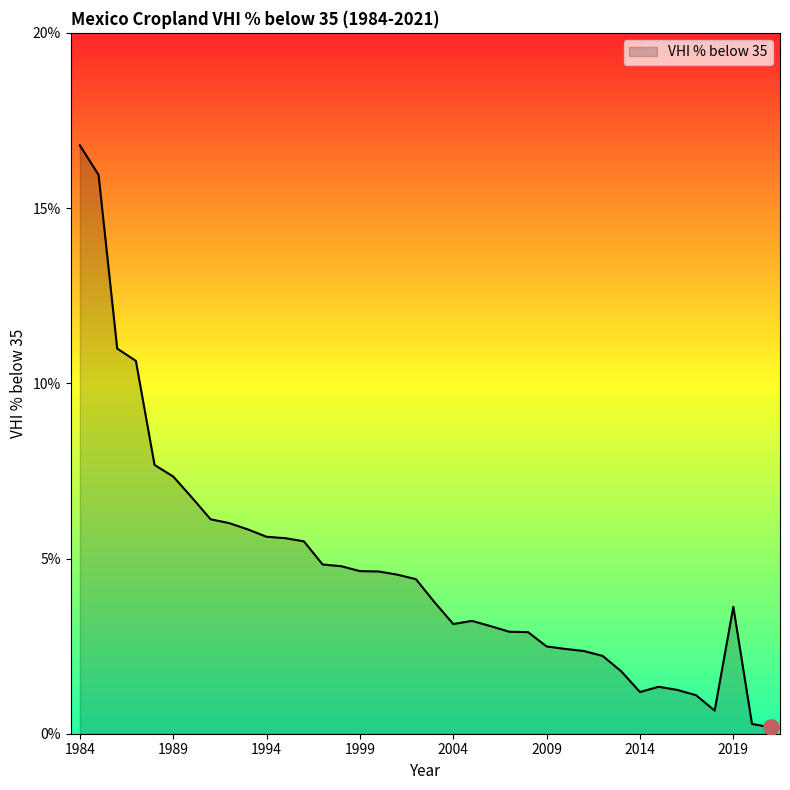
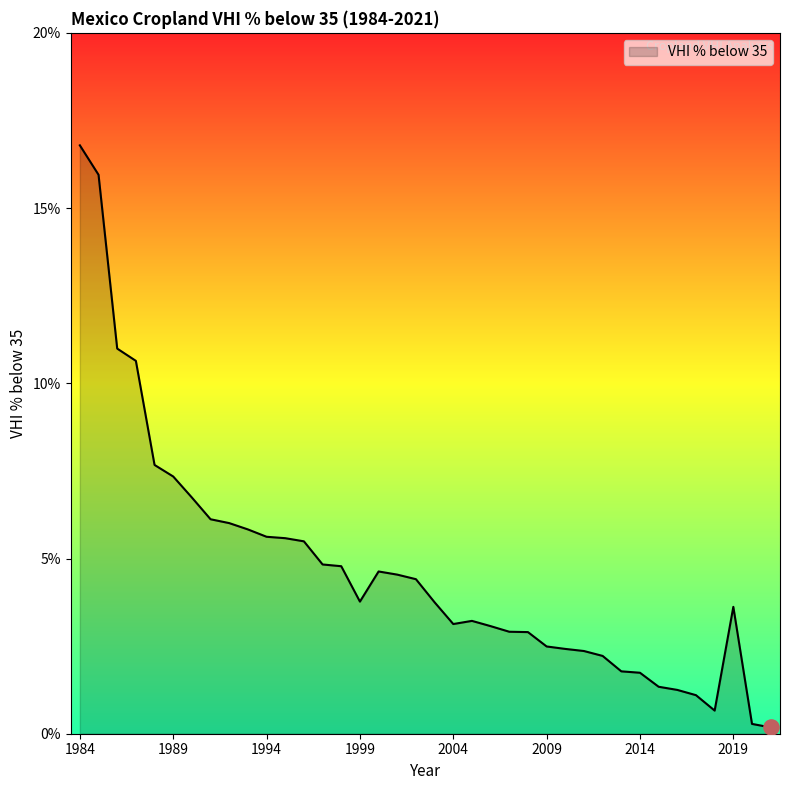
  {
    "VHI % below 35": {
      "1984": "16.8%",
      "1989": "7.3%",
      "1994": "5.6%",
-     "1999": "4.6%",
+     "1999": "3.8%",
      "2004": "3.1%",
      "2009": "2.5%",
-     "2014": "1.2%",
+     "2014": "1.7%",
      "2019": "3.6%"
    }
  }
